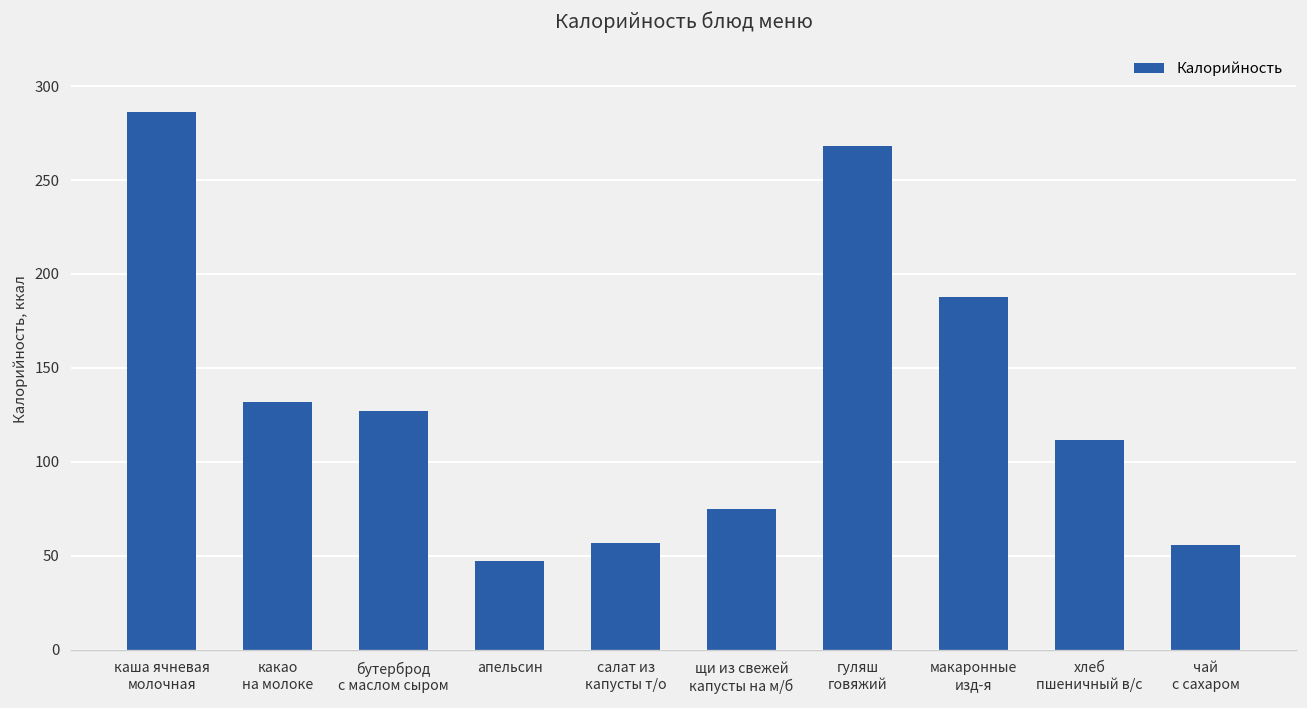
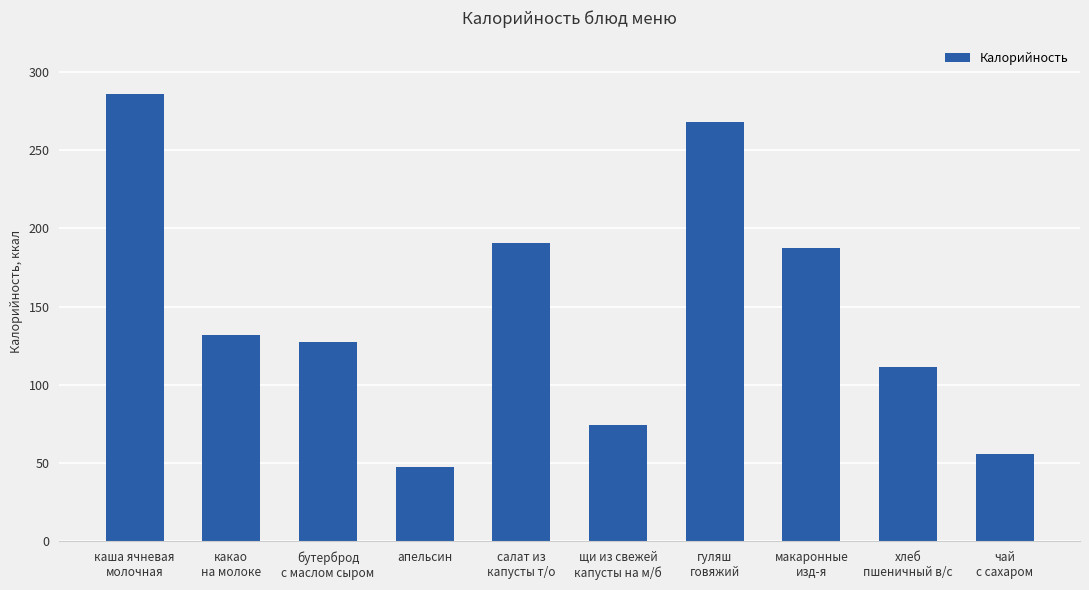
  {
    "каша ячневая молочная": 286,
    "какао на молоке": 132,
    "бутерброд с маслом сыром": 127,
    "апельсин": 48,
-   "салат из капусты т/о": 57,
+   "салат из капусты т/о": 191,
    "щи из свежей капусты на м/б": 75,
    "гуляш говяжий": 268,
    "макаронные изд-я": 188,
    "хлеб пшеничный в/с": 112,
    "чай с сахаром": 56
  }
